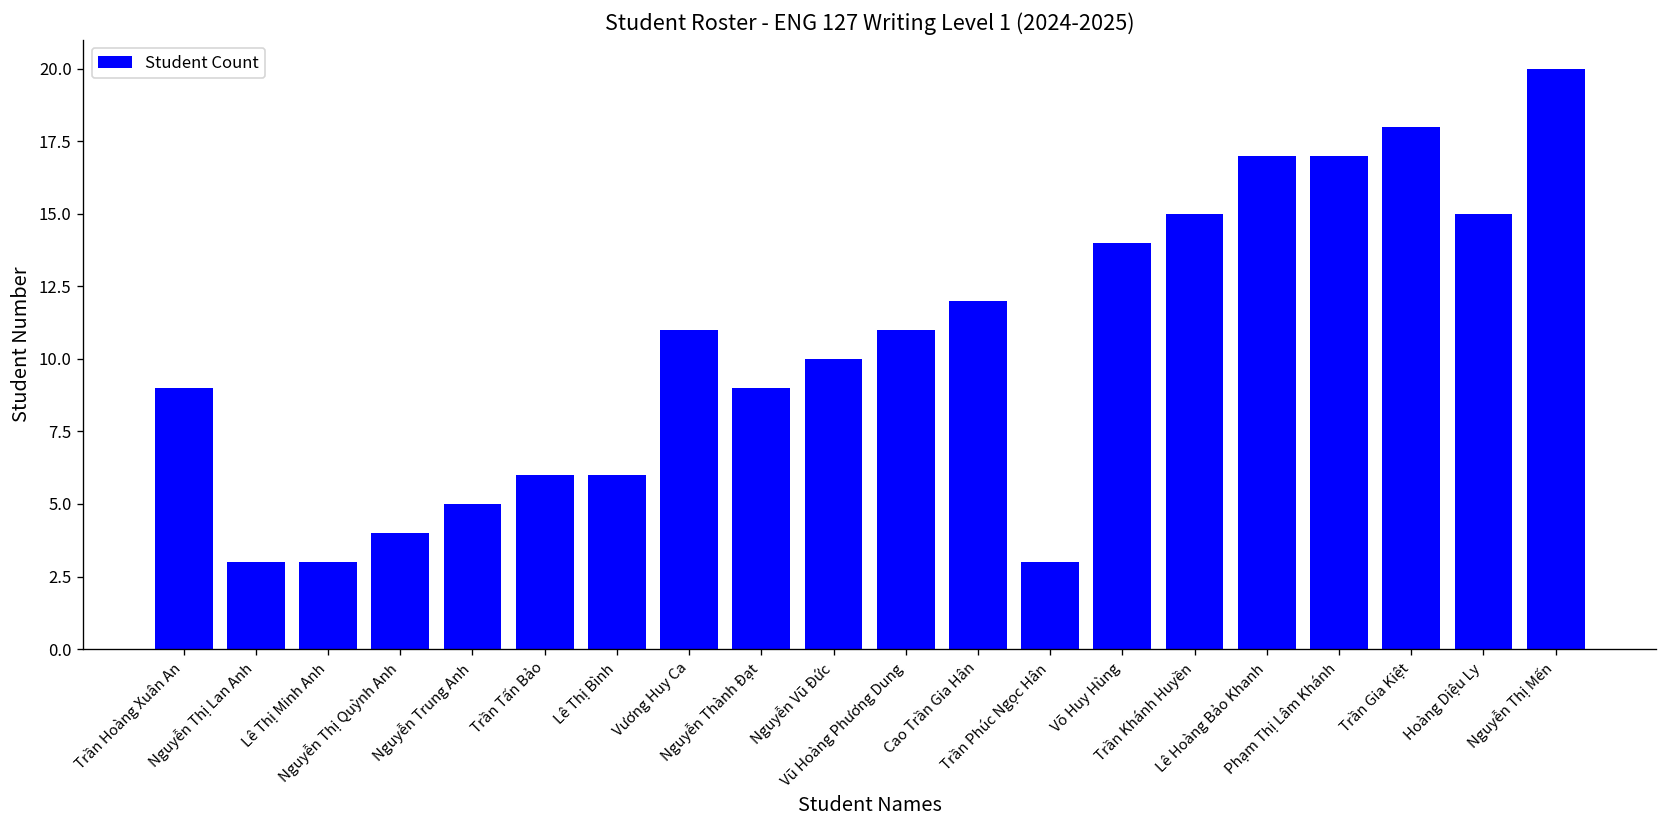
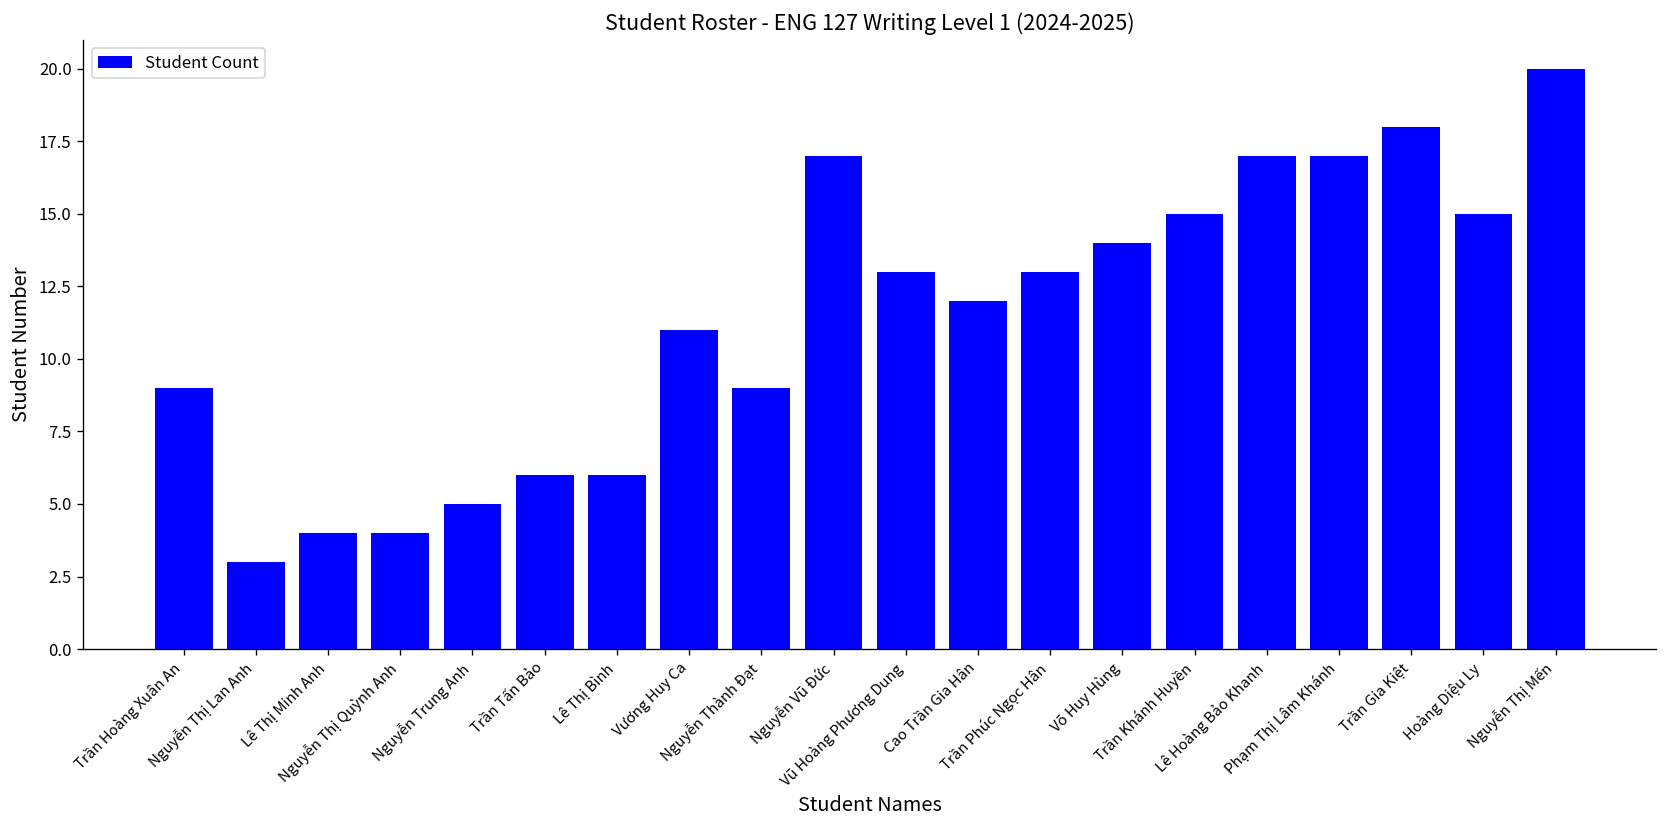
  {
    "Trần Hoàng Xuân An": 9,
    "Nguyễn Thị Lan Anh": 3,
-   "Lê Thị Minh Anh": 3,
+   "Lê Thị Minh Anh": 4,
    "Nguyễn Thị Quỳnh Anh": 4,
    "Nguyễn Trung Anh": 5,
    "Trần Tấn Bảo": 6,
    "Lê Thị Bình": 6,
    "Vương Huy Ca": 11,
    "Nguyễn Thành Đạt": 9,
-   "Nguyễn Vũ Đức": 10,
-   "Vũ Hoàng Phương Dung": 11,
+   "Nguyễn Vũ Đức": 17,
+   "Vũ Hoàng Phương Dung": 13,
    "Cao Trần Gia Hân": 12,
-   "Trần Phúc Ngọc Hân": 3,
+   "Trần Phúc Ngọc Hân": 13,
    "Võ Huy Hùng": 14,
    "Trần Khánh Huyền": 15,
    "Lê Hoàng Bảo Khanh": 17,
    "Phạm Thị Lâm Khánh": 17,
    "Trần Gia Kiệt": 18,
    "Hoàng Diệu Ly": 15,
    "Nguyễn Thị Mến": 20
  }
